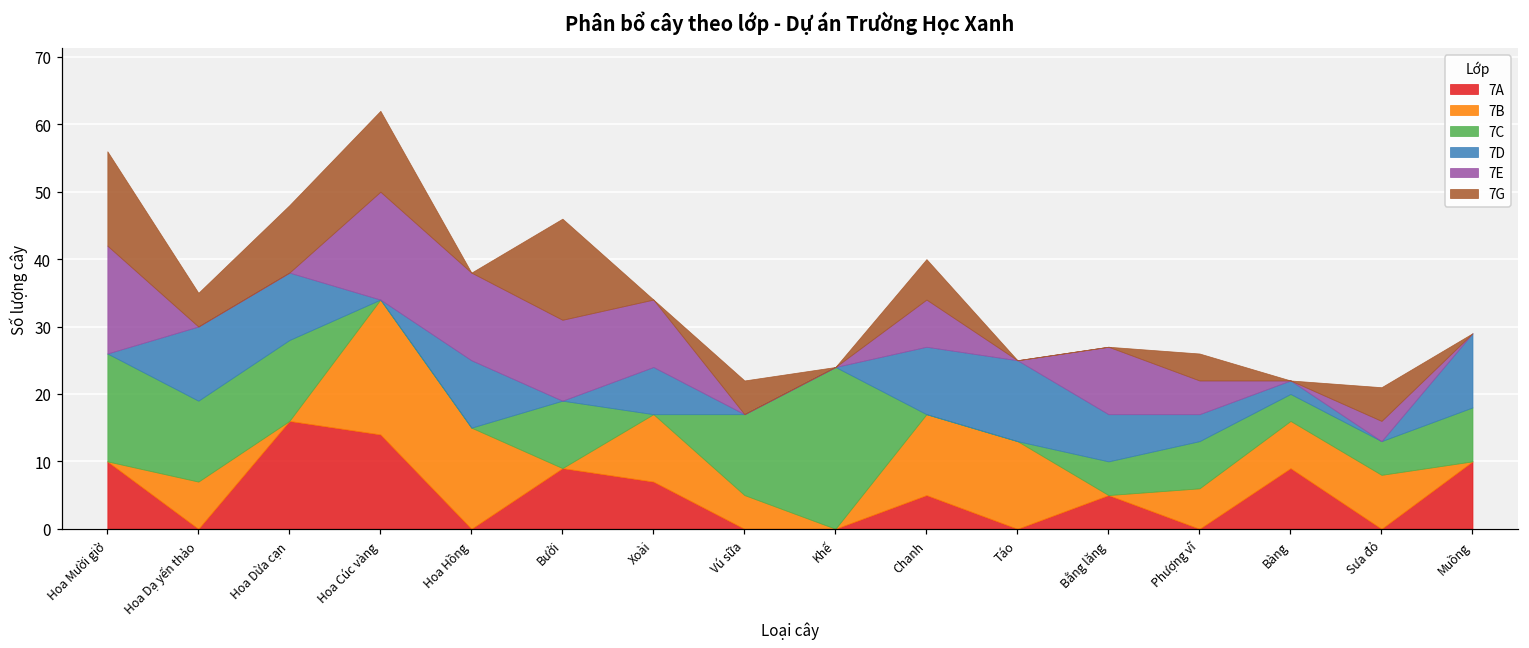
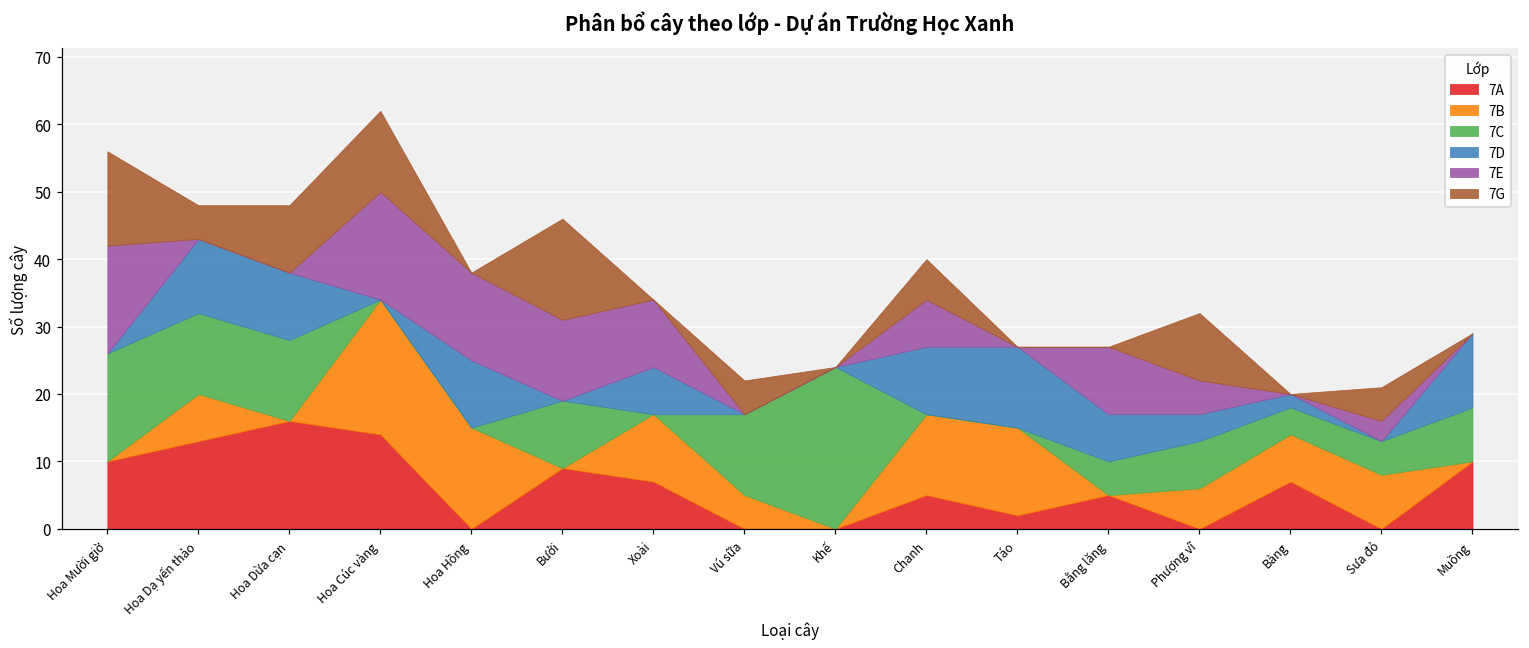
  {
    "7A": {
-     "Hoa Dạ yến thảo": 0,
+     "Hoa Dạ yến thảo": 13,
      "Hoa Cúc vàng": 14,
      "Hoa Hồng": 0,
      "Xoài": 7,
      "Vú sữa": 0,
      "Chanh": 5,
-     "Táo": 0,
+     "Táo": 2,
      "Phượng vĩ": 0,
-     "Bàng": 9,
+     "Bàng": 7,
      "Sưa đỏ": 0
    },
    "7B": {
      "Hoa Dạ yến thảo": 7,
      "Vú sữa": 5,
      "Phượng vĩ": 6,
      "Bàng": 7,
      "Sưa đỏ": 8
    },
    "7C": {
      "Hoa Dạ yến thảo": 12,
      "Hoa Dừa cạn": 12,
      "Bằng lăng": 5,
      "Phượng vĩ": 7,
      "Bàng": 4,
      "Muồng": 8
    },
    "7D": {
      "Hoa Hồng": 10,
      "Xoài": 7,
      "Chanh": 10,
      "Bằng lăng": 7,
      "Phượng vĩ": 4
    },
    "7E": {
      "Hoa Mười giờ": 16,
      "Hoa Cúc vàng": 16,
      "Bưởi": 12,
      "Chanh": 7,
      "Phượng vĩ": 5,
      "Sưa đỏ": 3
    },
    "7G": {
      "Hoa Mười giờ": 14,
      "Hoa Dạ yến thảo": 5,
      "Hoa Dừa cạn": 10,
      "Hoa Cúc vàng": 12,
      "Bưởi": 15,
      "Vú sữa": 5,
      "Chanh": 6,
-     "Phượng vĩ": 4,
+     "Phượng vĩ": 10,
      "Sưa đỏ": 5
    }
  }
